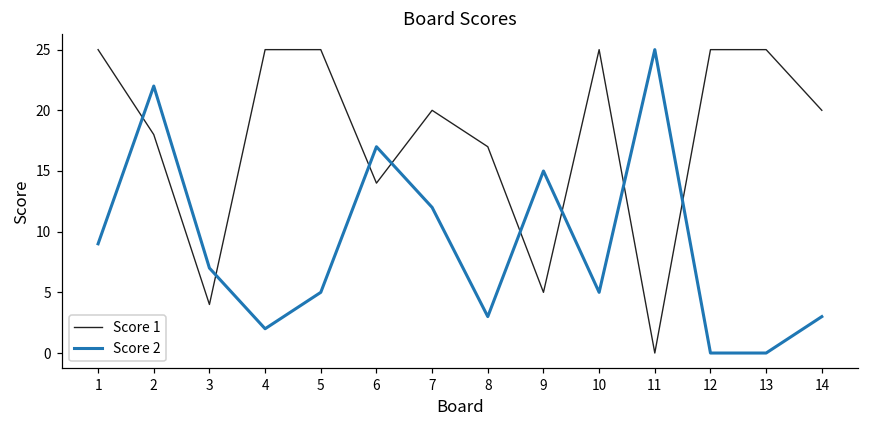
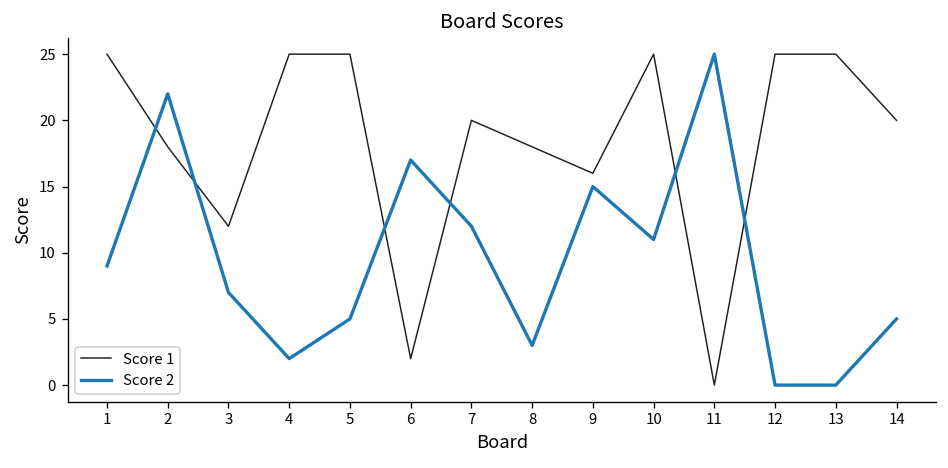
  {
    "Score 1": {
      "1": 25,
      "2": 18,
-     "3": 4,
+     "3": 12,
      "4": 25,
      "5": 25,
-     "6": 14,
+     "6": 2,
      "7": 20,
-     "8": 17,
-     "9": 5,
+     "8": 18,
+     "9": 16,
      "10": 25,
      "11": 0,
      "12": 25,
      "13": 25,
      "14": 20
    },
    "Score 2": {
      "1": 9,
      "2": 22,
      "3": 7,
      "4": 2,
      "5": 5,
      "6": 17,
      "7": 12,
      "8": 3,
      "9": 15,
-     "10": 5,
+     "10": 11,
      "11": 25,
      "12": 0,
      "13": 0,
-     "14": 3
+     "14": 5
    }
  }
